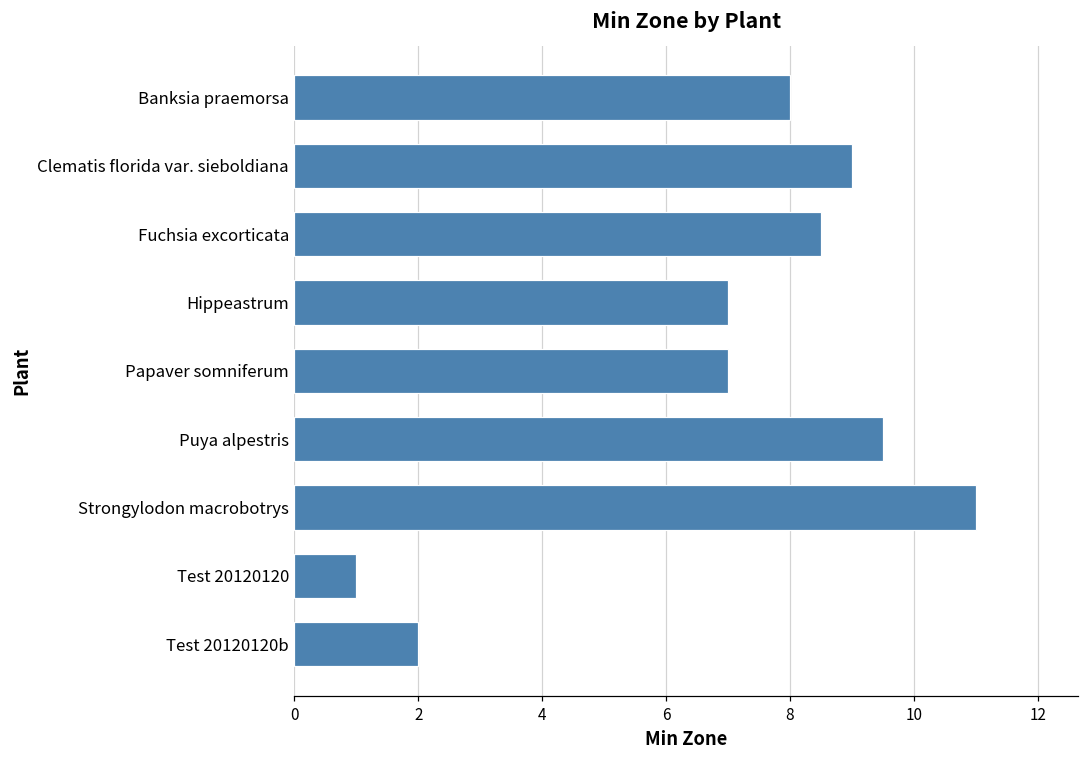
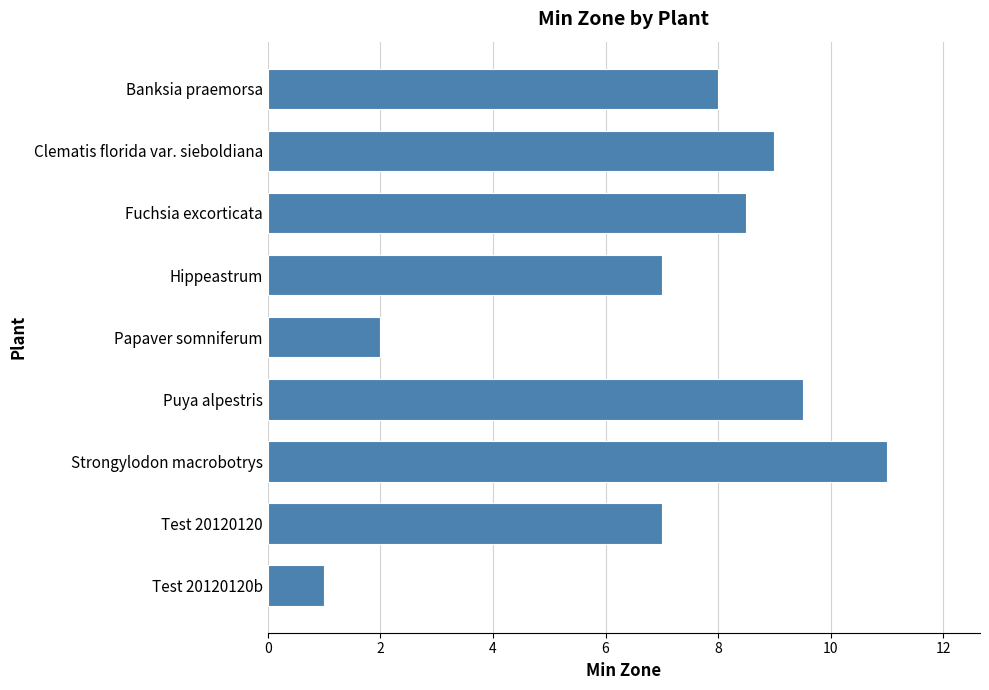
  {
    "Banksia praemorsa": 8,
    "Clematis florida var. sieboldiana": 9,
    "Fuchsia excorticata": 8.5,
    "Hippeastrum": 7,
-   "Papaver somniferum": 7,
+   "Papaver somniferum": 2,
    "Puya alpestris": 9.5,
    "Strongylodon macrobotrys": 11,
-   "Test 20120120": 1,
-   "Test 20120120b": 2
+   "Test 20120120": 7,
+   "Test 20120120b": 1
  }
